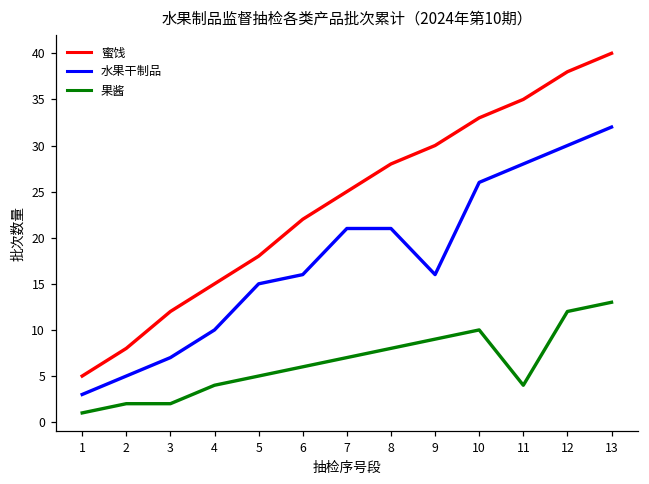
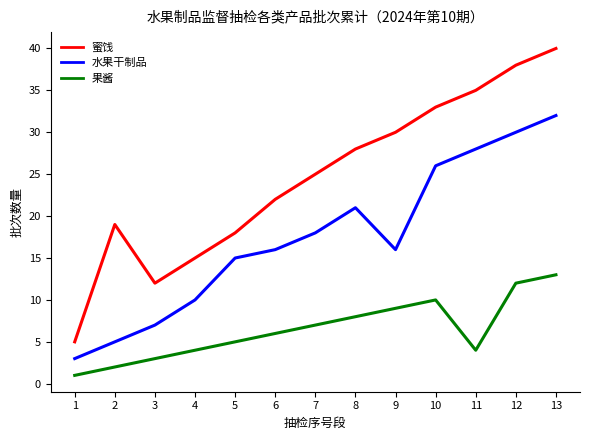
  {
    "蜜饯": {
      "1": 5,
-     "2": 8,
+     "2": 19,
      "3": 12,
      "4": 15,
      "5": 18,
      "6": 22,
      "7": 25,
      "8": 28,
      "9": 30,
      "10": 33,
      "11": 35,
      "12": 38,
      "13": 40
    },
    "水果干制品": {
      "1": 3,
      "2": 5,
      "3": 7,
      "4": 10,
      "5": 15,
      "6": 16,
-     "7": 21,
+     "7": 18,
      "8": 21,
      "9": 16,
      "10": 26,
      "11": 28,
      "12": 30,
      "13": 32
    },
    "果酱": {
      "1": 1,
      "2": 2,
-     "3": 2,
+     "3": 3,
      "4": 4,
      "5": 5,
      "6": 6,
      "7": 7,
      "8": 8,
      "9": 9,
      "10": 10,
      "11": 4,
      "12": 12,
      "13": 13
    }
  }
